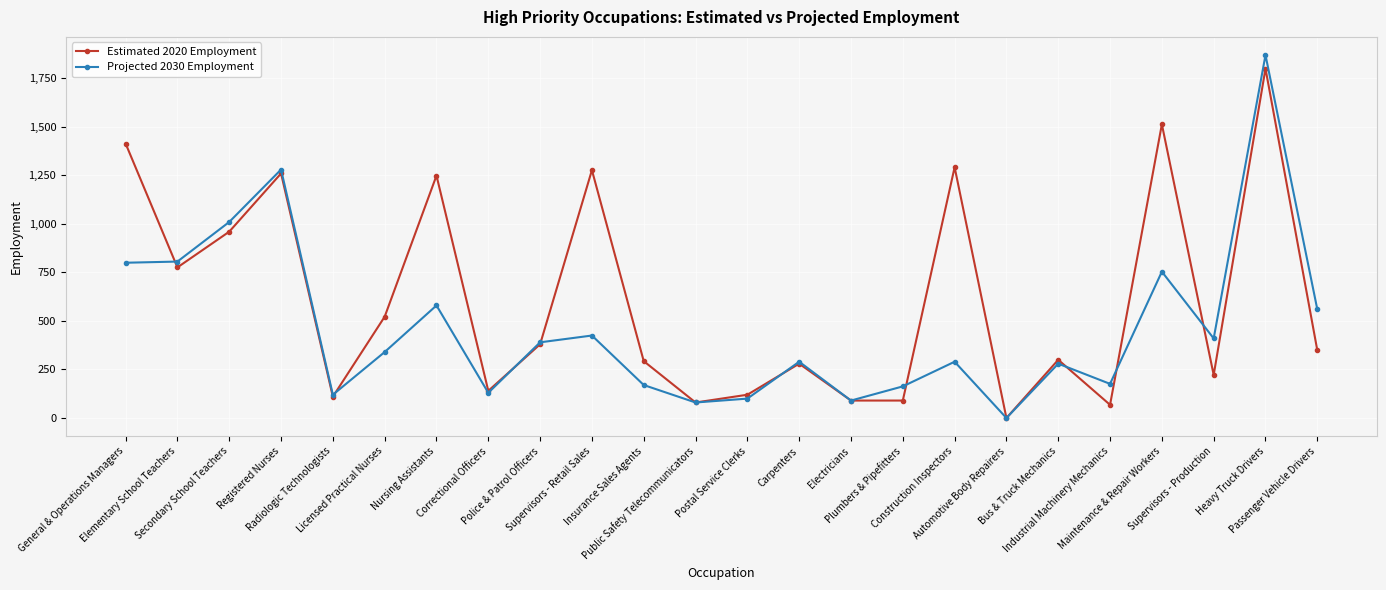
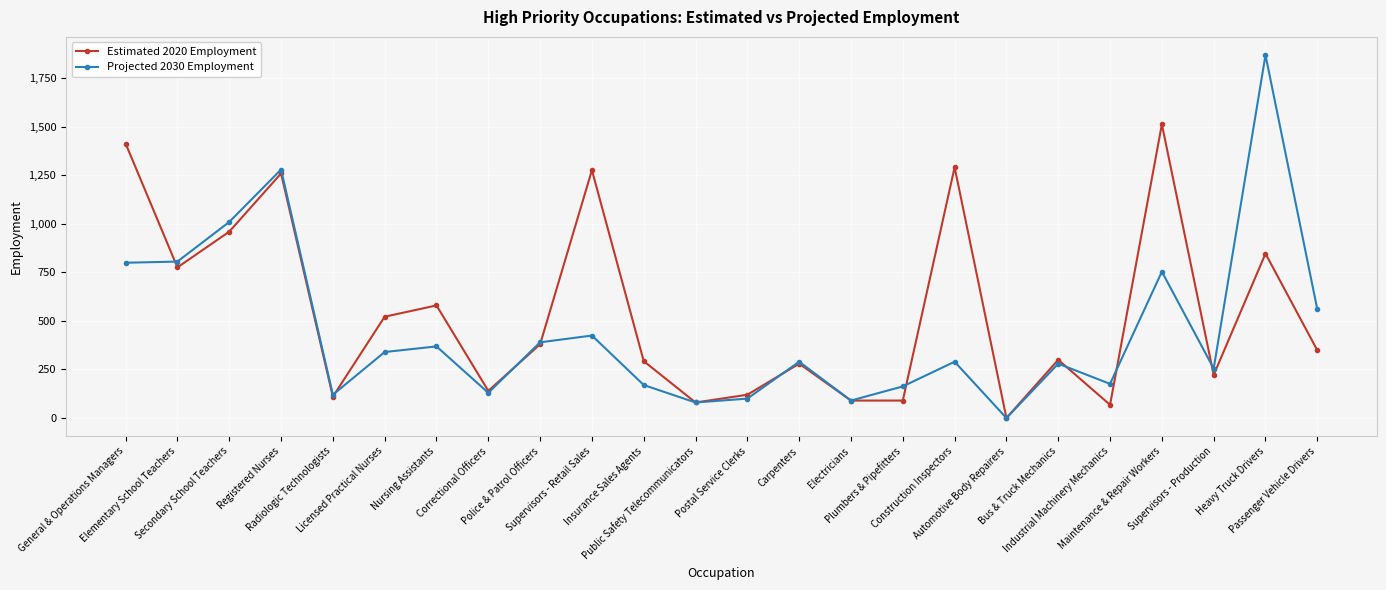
  {
    "Estimated 2020 Employment": {
      "General & Operations Managers": "1,410",
      "Elementary School Teachers": "780",
      "Secondary School Teachers": "960",
      "Registered Nurses": "1,260",
      "Licensed Practical Nurses": "520",
-     "Nursing Assistants": "1,250",
+     "Nursing Assistants": "580",
      "Supervisors - Retail Sales": "1,280",
      "Insurance Sales Agents": "290",
      "Postal Service Clerks": "120",
      "Plumbers & Pipefitters": "90",
      "Construction Inspectors": "1,290",
      "Bus & Truck Mechanics": "300",
      "Industrial Machinery Mechanics": "70",
      "Maintenance & Repair Workers": "1,510",
      "Supervisors - Production": "220",
-     "Heavy Truck Drivers": "1,800",
+     "Heavy Truck Drivers": "850",
      "Passenger Vehicle Drivers": "350"
    },
    "Projected 2030 Employment": {
      "General & Operations Managers": "800",
      "Elementary School Teachers": "810",
      "Secondary School Teachers": "1,010",
      "Registered Nurses": "1,280",
      "Licensed Practical Nurses": "340",
-     "Nursing Assistants": "580",
+     "Nursing Assistants": "370",
      "Supervisors - Retail Sales": "430",
      "Insurance Sales Agents": "170",
      "Postal Service Clerks": "100",
      "Plumbers & Pipefitters": "160",
      "Construction Inspectors": "290",
      "Bus & Truck Mechanics": "280",
      "Industrial Machinery Mechanics": "180",
      "Maintenance & Repair Workers": "750",
-     "Supervisors - Production": "410",
+     "Supervisors - Production": "260",
      "Heavy Truck Drivers": "1,870",
      "Passenger Vehicle Drivers": "560"
    }
  }
